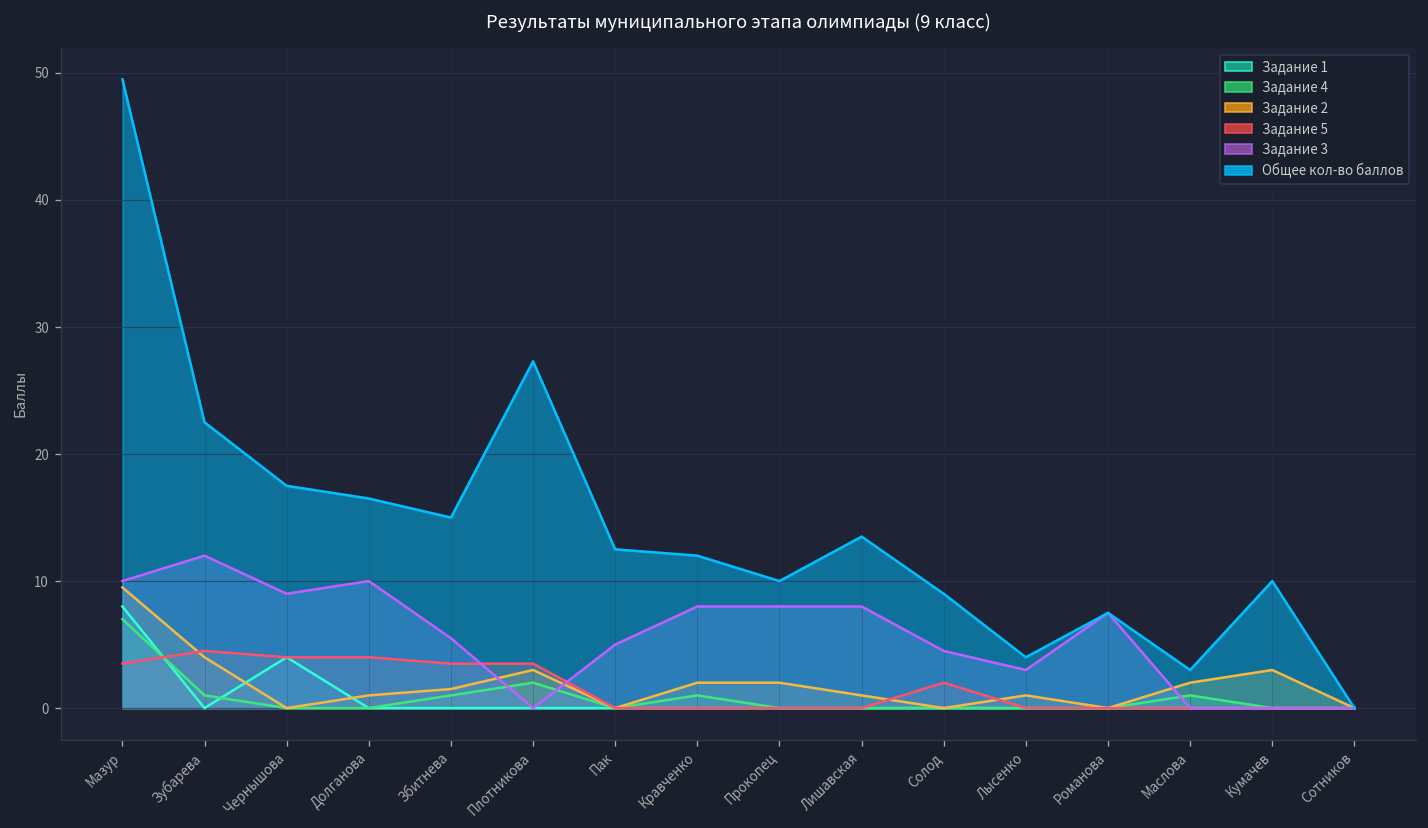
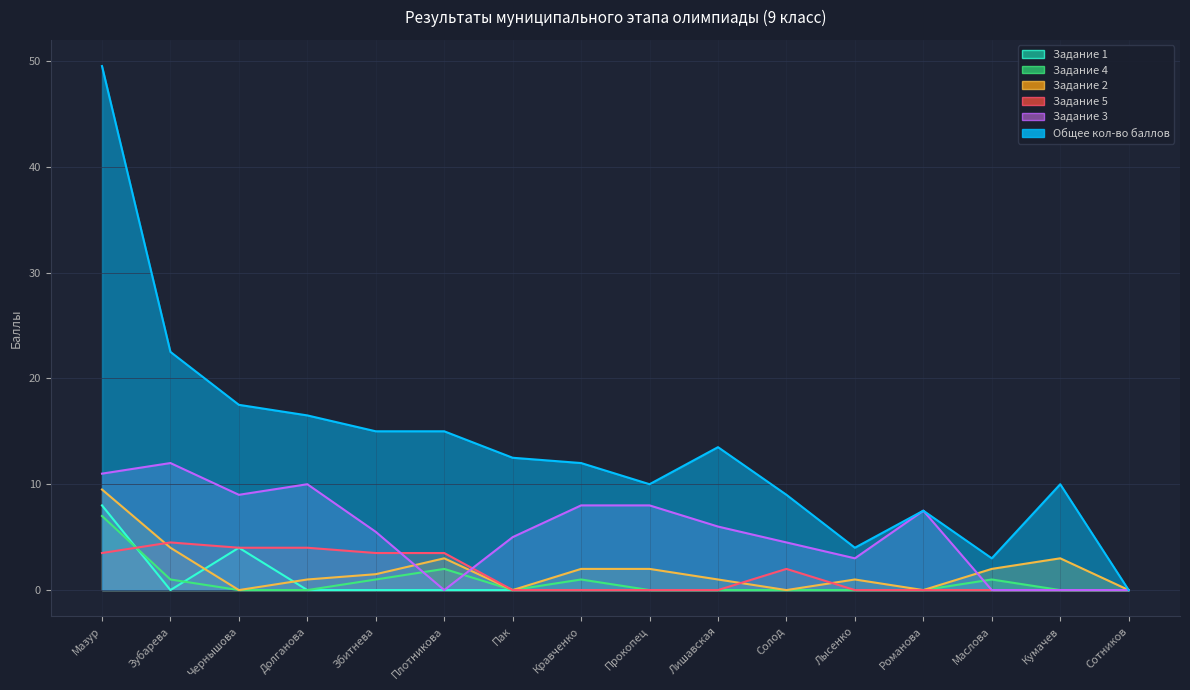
  {
    "Задание 3": {
-     "Мазур": 10,
+     "Мазур": 11,
      "Зубарева": 12,
      "Чернышова": 9,
      "Долганова": 10,
      "Збитнева": 5.5,
      "Пак": 5,
      "Кравченко": 8,
      "Прокопец": 8,
-     "Лишавская": 8,
+     "Лишавская": 6,
      "Солод": 4.5,
      "Лысенко": 3
    },
    "Общее кол-во баллов": {
      "Мазур": 49.5,
      "Зубарева": 22.5,
      "Чернышова": 17.5,
      "Долганова": 16.5,
      "Збитнева": 15.0,
-     "Плотникова": 27.3,
+     "Плотникова": 15.0,
      "Пак": 12.5,
      "Кравченко": 12.0,
      "Прокопец": 10.0,
      "Лишавская": 13.5,
      "Солод": 9.0,
      "Лысенко": 4.0,
      "Маслова": 3.0,
      "Кумачев": 10.0
    }
  }
